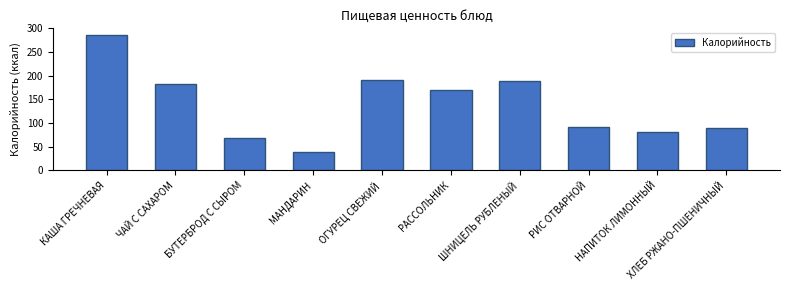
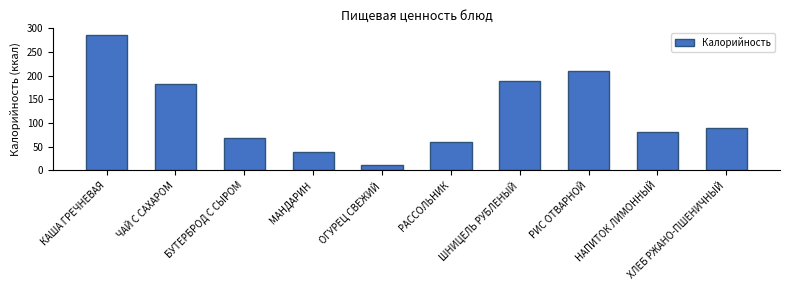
  {
    "КАША ГРЕЧНЕВАЯ": 290,
    "ЧАЙ С САХАРОМ": 180,
    "БУТЕРБРОД С СЫРОМ": 70,
    "МАНДАРИН": 40,
-   "ОГУРЕЦ СВЕЖИЙ": 190,
-   "РАССОЛЬНИК": 170,
+   "ОГУРЕЦ СВЕЖИЙ": 10,
+   "РАССОЛЬНИК": 60,
    "ШНИЦЕЛЬ РУБЛЕНЫЙ": 190,
-   "РИС ОТВАРНОЙ": 90,
+   "РИС ОТВАРНОЙ": 210,
    "НАПИТОК ЛИМОННЫЙ": 80,
    "ХЛЕБ РЖАНО-ПШЕНИЧНЫЙ": 90
  }
